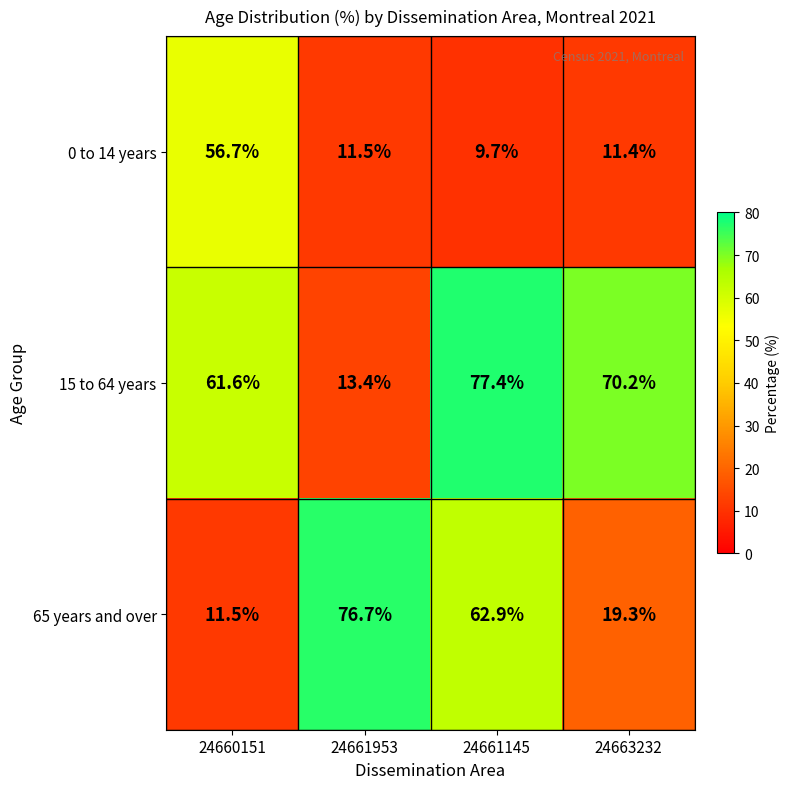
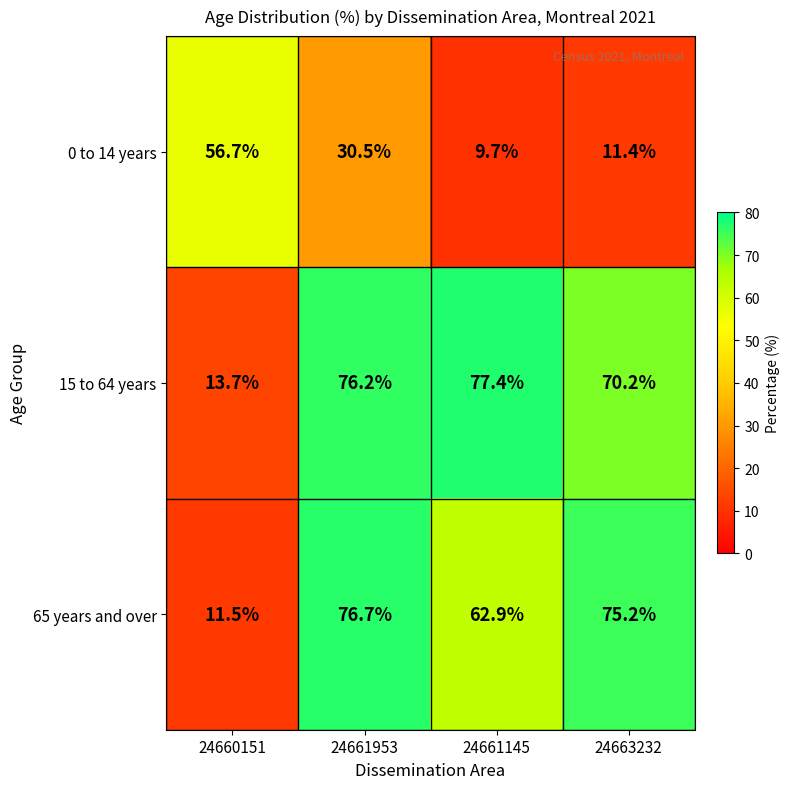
  {
    "0 to 14 years": {
      "24660151": "56.7%",
-     "24661953": "11.5%",
+     "24661953": "30.5%",
      "24661145": "9.7%"
    },
    "15 to 64 years": {
-     "24660151": "61.6%",
-     "24661953": "13.4%",
+     "24660151": "13.7%",
+     "24661953": "76.2%",
      "24661145": "77.4%",
      "24663232": "70.2%"
    },
    "65 years and over": {
      "24660151": "11.5%",
      "24661953": "76.7%",
      "24661145": "62.9%",
-     "24663232": "19.3%"
+     "24663232": "75.2%"
    }
  }
